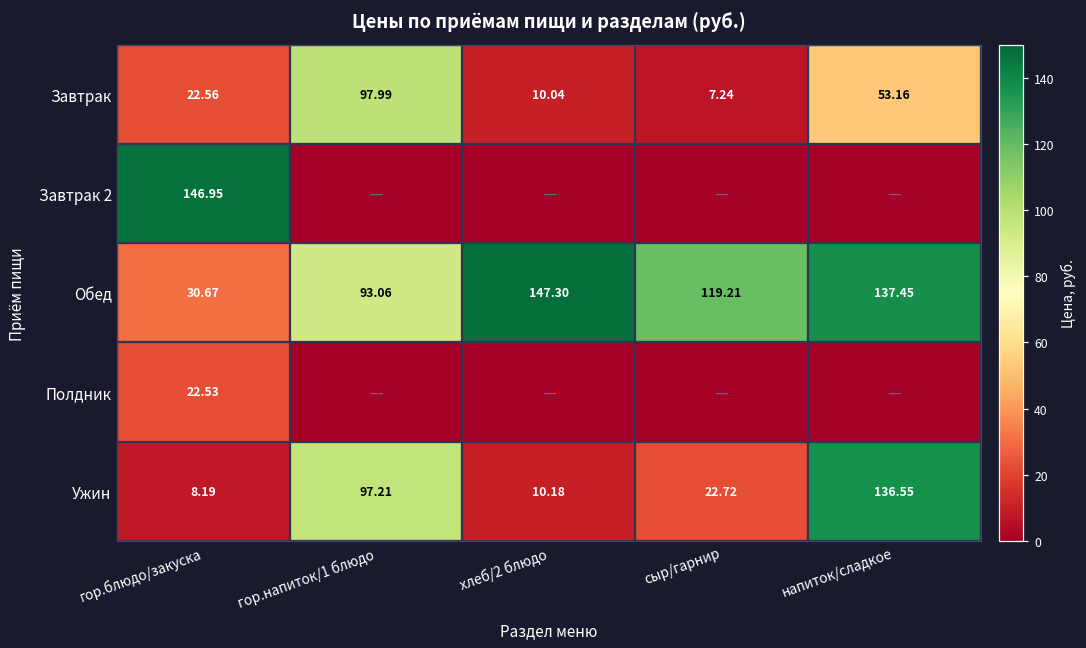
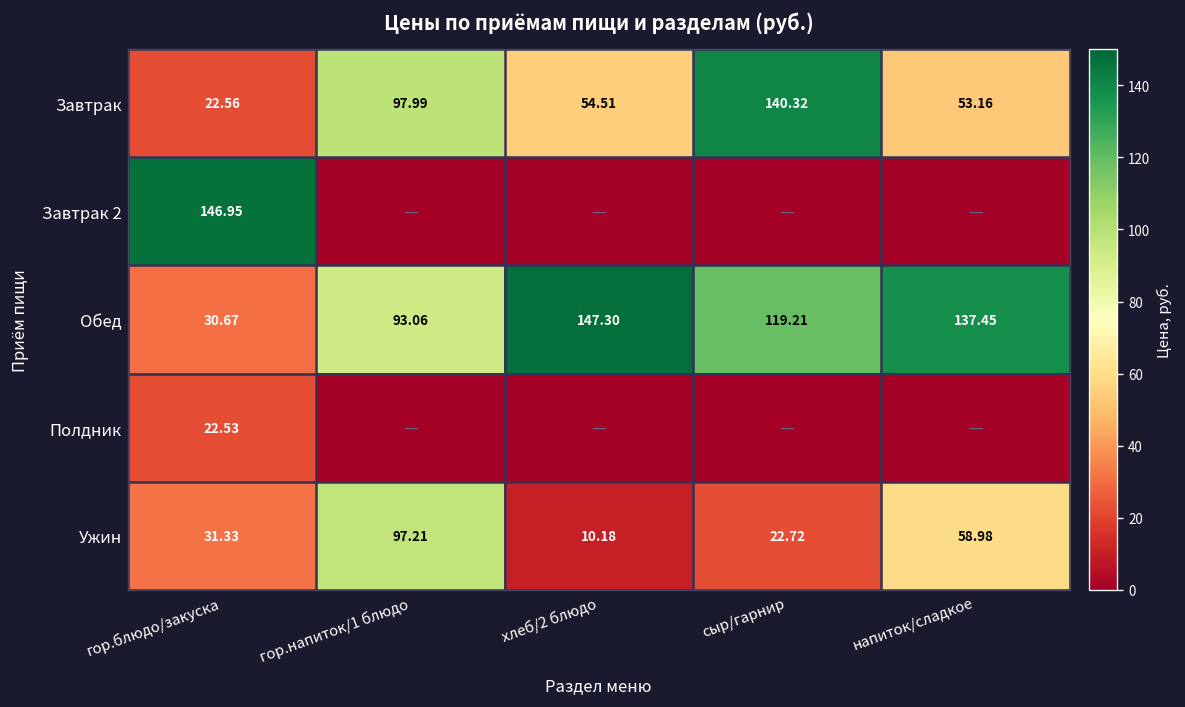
  {
    "Завтрак": {
      "гор.блюдо/закуска": 22.56,
      "гор.напиток/1 блюдо": 97.99,
-     "хлеб/2 блюдо": 10.04,
-     "сыр/гарнир": 7.24,
+     "хлеб/2 блюдо": 54.51,
+     "сыр/гарнир": 140.32,
      "напиток/сладкое": 53.16
    },
    "Завтрак 2": {
      "гор.блюдо/закуска": 146.95
    },
    "Обед": {
      "гор.блюдо/закуска": 30.67,
      "гор.напиток/1 блюдо": 93.06,
      "хлеб/2 блюдо": 147.30,
      "сыр/гарнир": 119.21,
      "напиток/сладкое": 137.45
    },
    "Полдник": {
      "гор.блюдо/закуска": 22.53
    },
    "Ужин": {
-     "гор.блюдо/закуска": 8.19,
+     "гор.блюдо/закуска": 31.33,
      "гор.напиток/1 блюдо": 97.21,
      "хлеб/2 блюдо": 10.18,
      "сыр/гарнир": 22.72,
-     "напиток/сладкое": 136.55
+     "напиток/сладкое": 58.98
    }
  }
